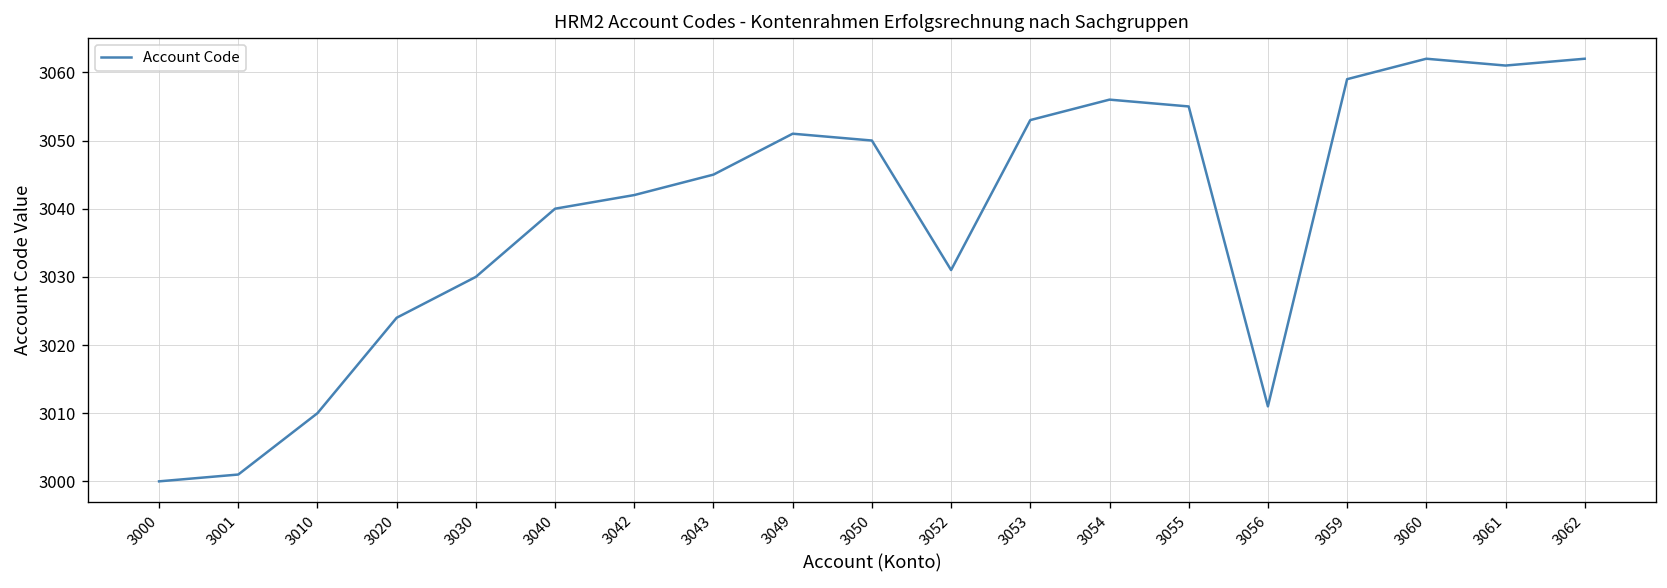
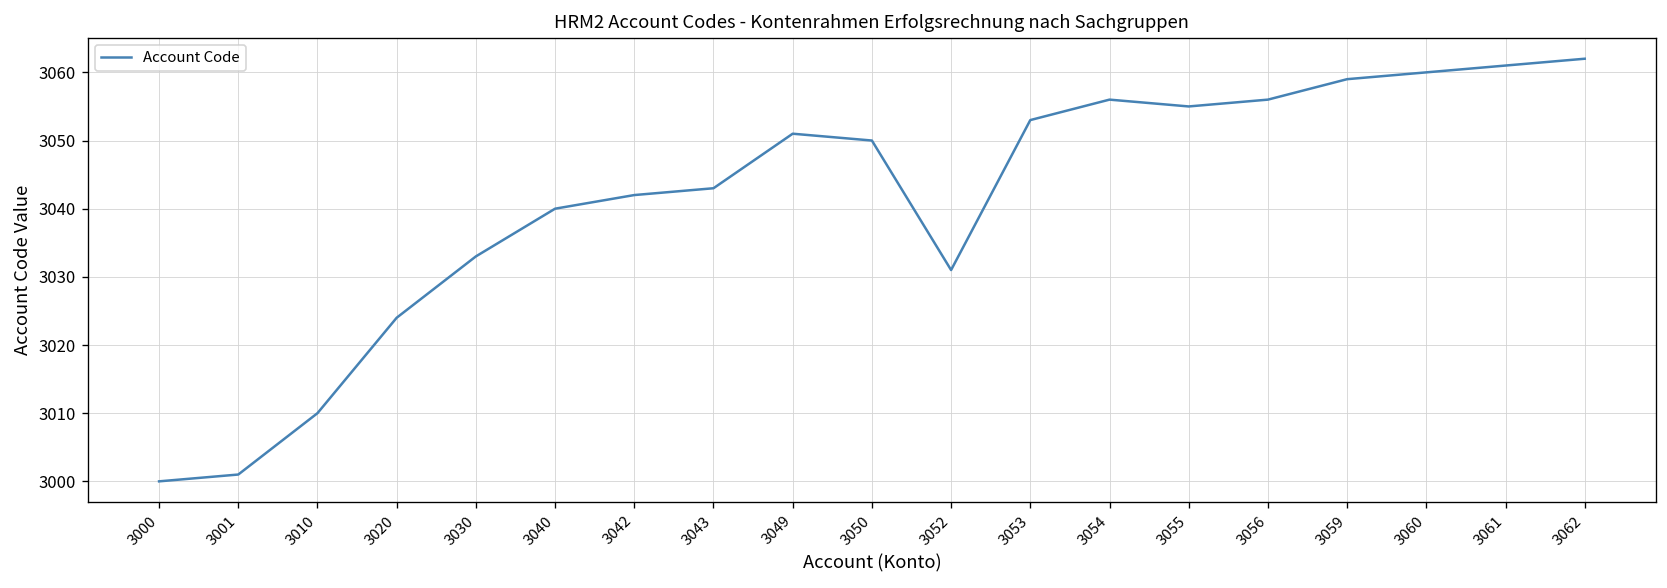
  {
    "3000": 3000,
    "3001": 3001,
    "3010": 3010,
    "3020": 3024,
-   "3030": 3030,
+   "3030": 3033,
    "3040": 3040,
    "3042": 3042,
-   "3043": 3045,
+   "3043": 3043,
    "3049": 3051,
    "3050": 3050,
    "3052": 3031,
    "3053": 3053,
    "3054": 3056,
    "3055": 3055,
-   "3056": 3011,
+   "3056": 3056,
    "3059": 3059,
-   "3060": 3062,
+   "3060": 3060,
    "3061": 3061,
    "3062": 3062
  }
